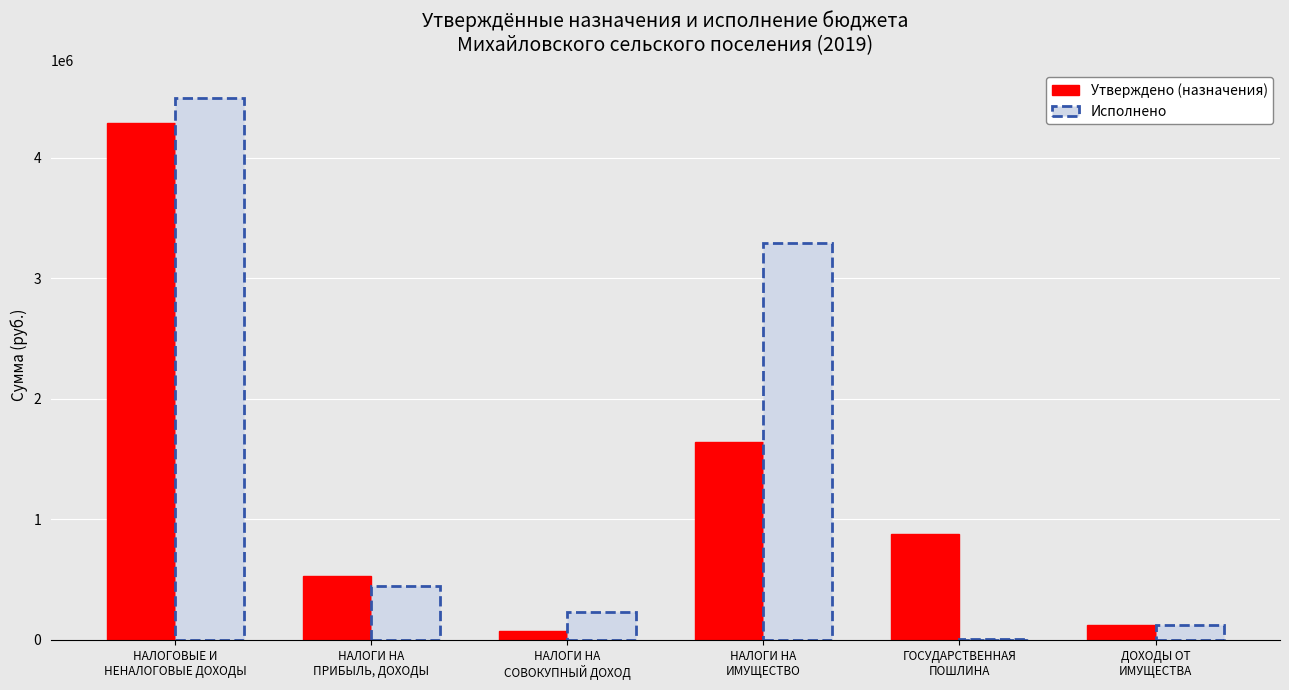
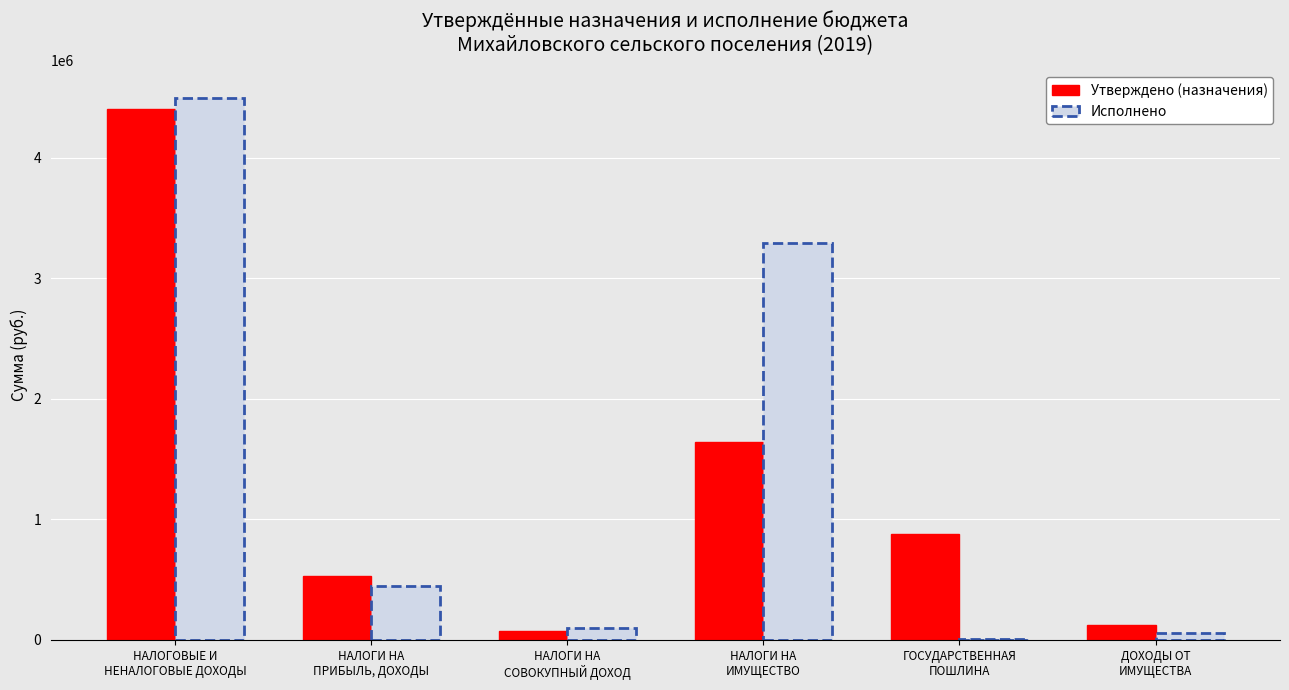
  {
    "Утверждено (назначения)": {
-     "НАЛОГОВЫЕ И НЕНАЛОГОВЫЕ ДОХОДЫ": 4290000,
+     "НАЛОГОВЫЕ И НЕНАЛОГОВЫЕ ДОХОДЫ": 4400000,
      "НАЛОГИ НА ПРИБЫЛЬ, ДОХОДЫ": 530000,
      "НАЛОГИ НА СОВОКУПНЫЙ ДОХОД": 80000,
      "НАЛОГИ НА ИМУЩЕСТВО": 1640000,
      "ГОСУДАРСТВЕННАЯ ПОШЛИНА": 880000,
      "ДОХОДЫ ОТ ИМУЩЕСТВА": 120000
    },
    "Исполнено": {
      "НАЛОГОВЫЕ И НЕНАЛОГОВЫЕ ДОХОДЫ": 4500000,
      "НАЛОГИ НА ПРИБЫЛЬ, ДОХОДЫ": 440000,
-     "НАЛОГИ НА СОВОКУПНЫЙ ДОХОД": 230000,
+     "НАЛОГИ НА СОВОКУПНЫЙ ДОХОД": 90000,
      "НАЛОГИ НА ИМУЩЕСТВО": 3290000,
-     "ДОХОДЫ ОТ ИМУЩЕСТВА": 120000
+     "ДОХОДЫ ОТ ИМУЩЕСТВА": 60000
    }
  }
